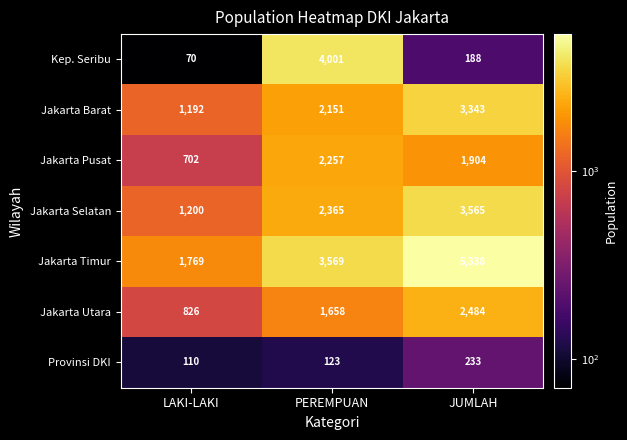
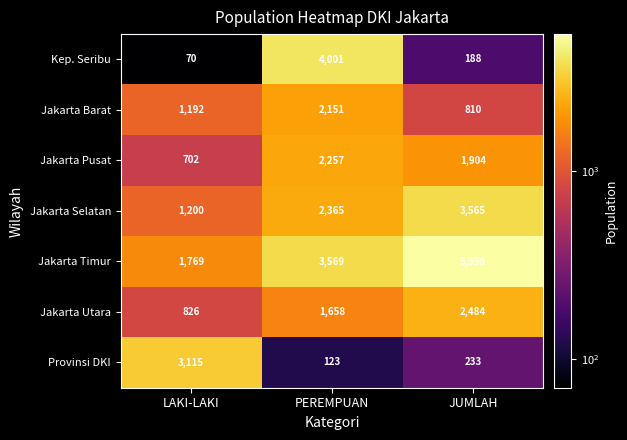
  {
    "Kep. Seribu": {
      "LAKI-LAKI": "70",
      "PEREMPUAN": "4,001",
      "JUMLAH": "188"
    },
    "Jakarta Barat": {
      "LAKI-LAKI": "1,192",
      "PEREMPUAN": "2,151",
-     "JUMLAH": "3,343"
+     "JUMLAH": "810"
    },
    "Jakarta Pusat": {
      "LAKI-LAKI": "702",
      "PEREMPUAN": "2,257",
      "JUMLAH": "1,904"
    },
    "Jakarta Selatan": {
      "LAKI-LAKI": "1,200",
      "PEREMPUAN": "2,365",
      "JUMLAH": "3,565"
    },
    "Jakarta Timur": {
      "LAKI-LAKI": "1,769",
      "PEREMPUAN": "3,569",
      "JUMLAH": "5,338"
    },
    "Jakarta Utara": {
      "LAKI-LAKI": "826",
      "PEREMPUAN": "1,658",
      "JUMLAH": "2,484"
    },
    "Provinsi DKI": {
-     "LAKI-LAKI": "110",
+     "LAKI-LAKI": "3,115",
      "PEREMPUAN": "123",
      "JUMLAH": "233"
    }
  }
